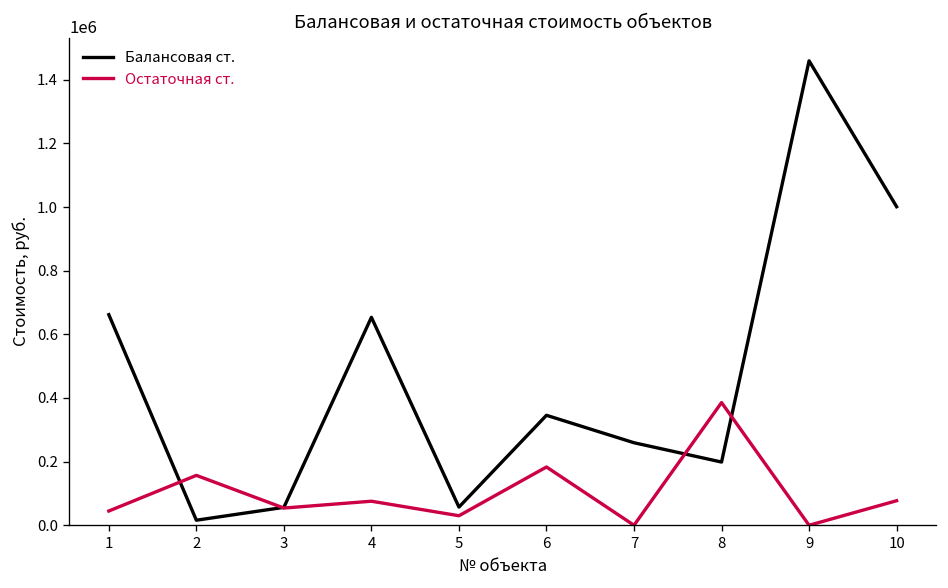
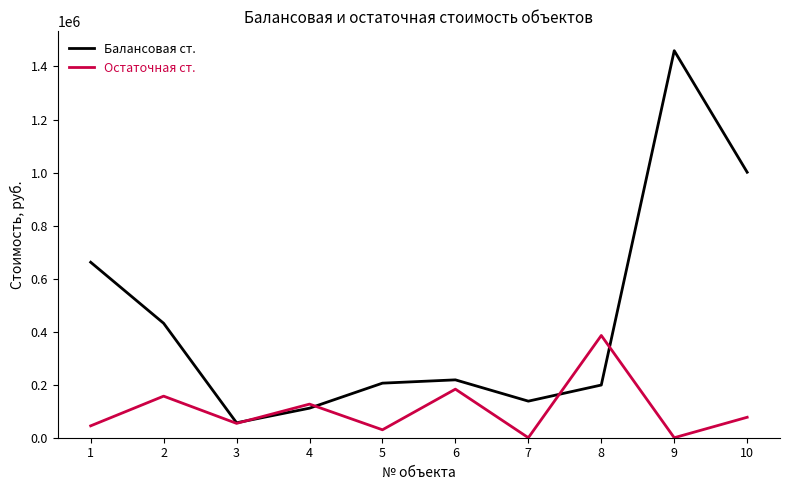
  {
    "Балансовая ст.": {
      "1": 660000,
-     "2": 20000,
-     "4": 650000,
-     "5": 60000,
-     "6": 350000,
-     "7": 260000,
+     "2": 430000,
+     "4": 110000,
+     "5": 210000,
+     "6": 220000,
+     "7": 140000,
      "8": 200000,
      "9": 1460000,
      "10": 1000000
    },
    "Остаточная ст.": {
      "1": 40000,
      "2": 160000,
-     "4": 80000,
+     "4": 130000,
      "5": 30000,
      "6": 180000,
      "7": 0,
      "8": 390000,
      "9": 0,
      "10": 80000
    }
  }
